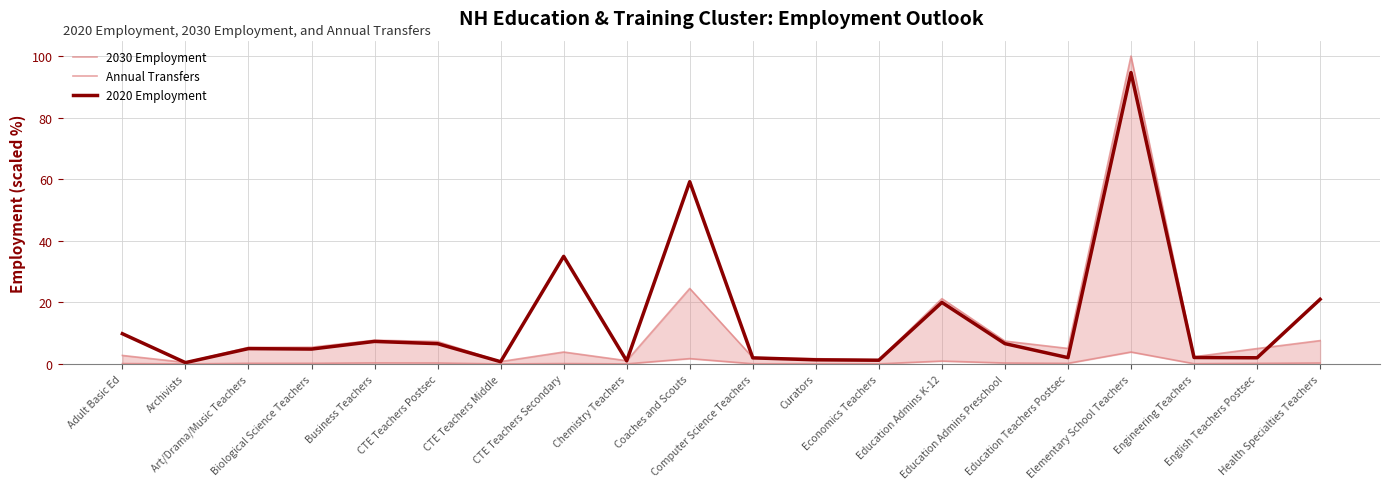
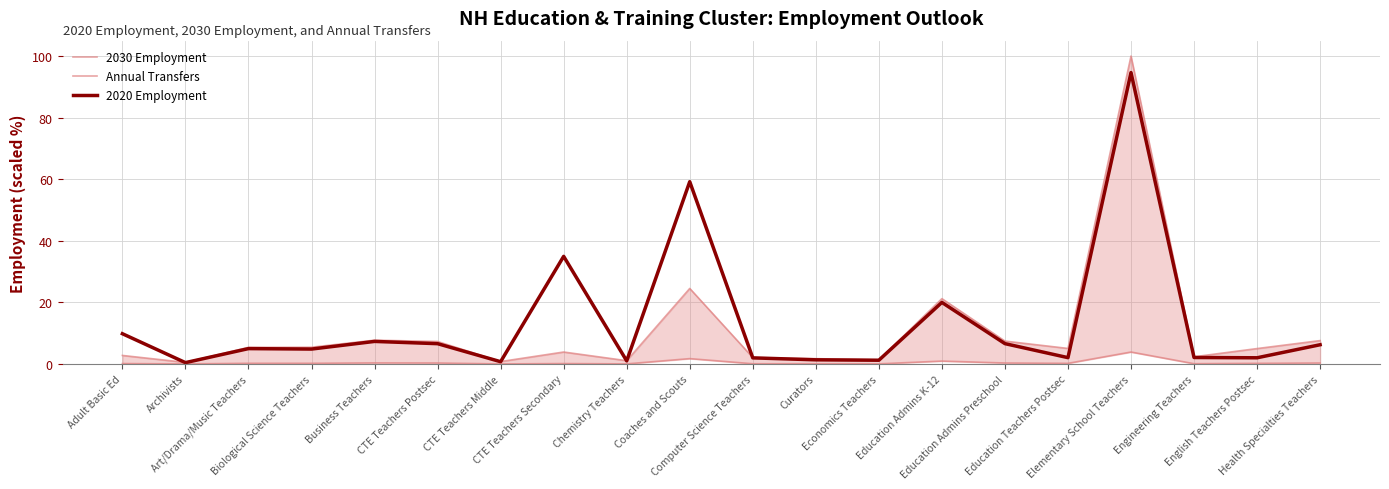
  {
    "2020 Employment": {
      "Adult Basic Ed": 10,
      "CTE Teachers Secondary": 35,
      "Coaches and Scouts": 59,
      "Education Admins K-12": 20,
      "Education Teachers Postsec": 2,
      "Elementary School Teachers": 95,
      "English Teachers Postsec": 2,
-     "Health Specialties Teachers": 21
+     "Health Specialties Teachers": 6
    }
  }
